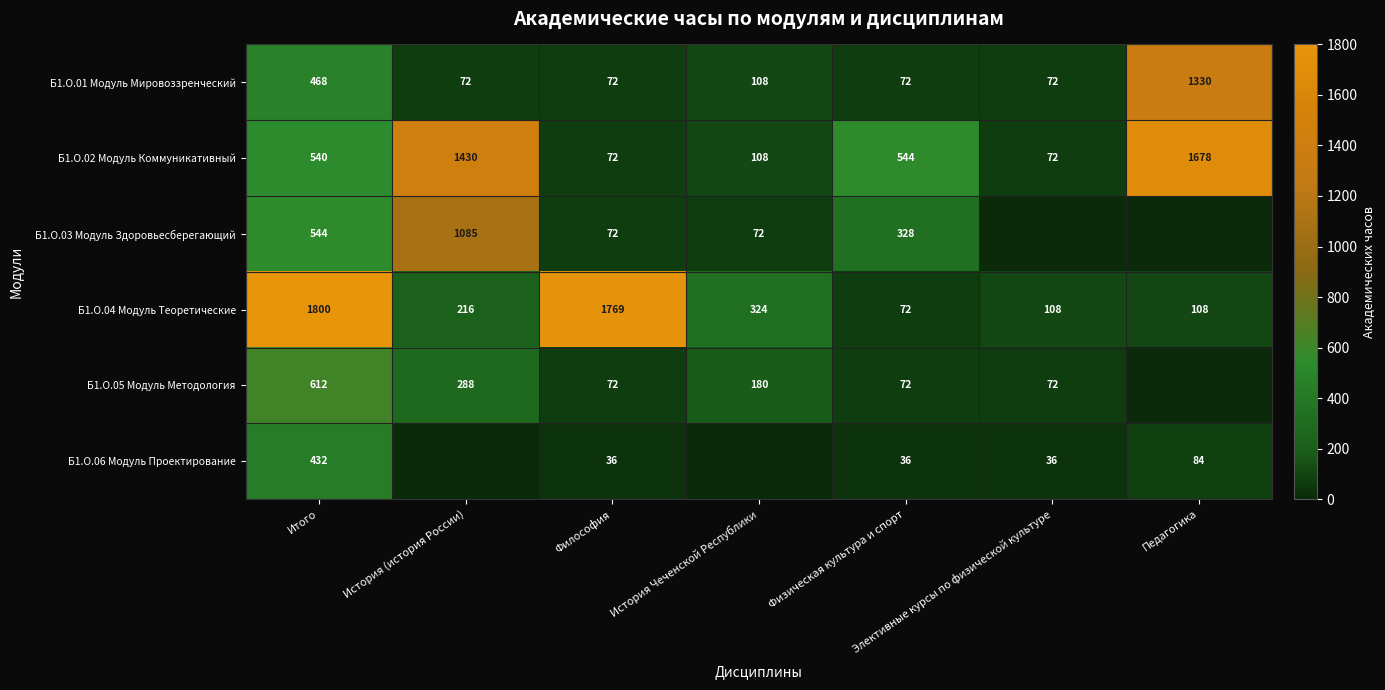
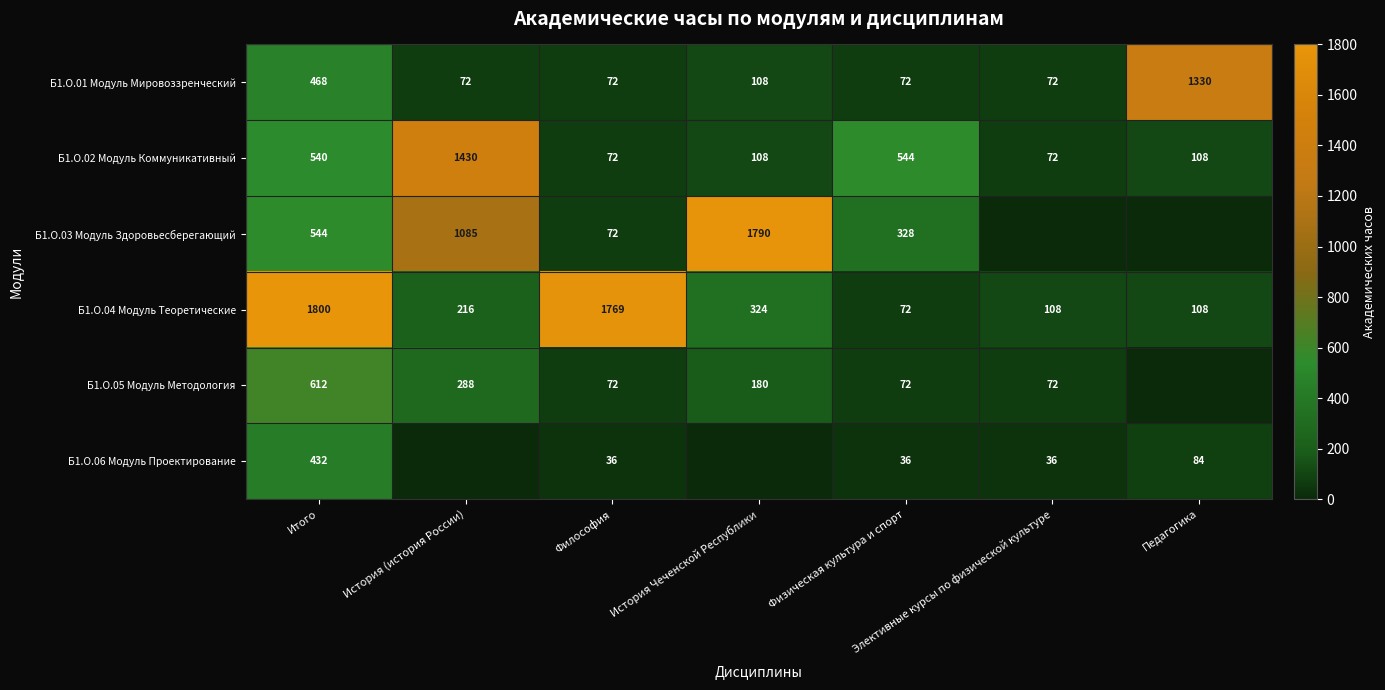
  {
    "Б1.О.01 Модуль Мировоззренческий": {
      "Итого": 468,
      "История (история России)": 72,
      "Философия": 72,
      "История Чеченской Республики": 108,
      "Физическая культура и спорт": 72,
      "Элективные курсы по физической культуре": 72,
      "Педагогика": 1330
    },
    "Б1.О.02 Модуль Коммуникативный": {
      "Итого": 540,
      "История (история России)": 1430,
      "Философия": 72,
      "История Чеченской Республики": 108,
      "Физическая культура и спорт": 544,
      "Элективные курсы по физической культуре": 72,
-     "Педагогика": 1678
+     "Педагогика": 108
    },
    "Б1.О.03 Модуль Здоровьесберегающий": {
      "Итого": 544,
      "История (история России)": 1085,
      "Философия": 72,
-     "История Чеченской Республики": 72,
+     "История Чеченской Республики": 1790,
      "Физическая культура и спорт": 328
    },
    "Б1.О.04 Модуль Теоретические": {
      "Итого": 1800,
      "История (история России)": 216,
      "Философия": 1769,
      "История Чеченской Республики": 324,
      "Физическая культура и спорт": 72,
      "Элективные курсы по физической культуре": 108,
      "Педагогика": 108
    },
    "Б1.О.05 Модуль Методология": {
      "Итого": 612,
      "История (история России)": 288,
      "Философия": 72,
      "История Чеченской Республики": 180,
      "Физическая культура и спорт": 72,
      "Элективные курсы по физической культуре": 72
    },
    "Б1.О.06 Модуль Проектирование": {
      "Итого": 432,
      "Философия": 36,
      "Физическая культура и спорт": 36,
      "Элективные курсы по физической культуре": 36,
      "Педагогика": 84
    }
  }
